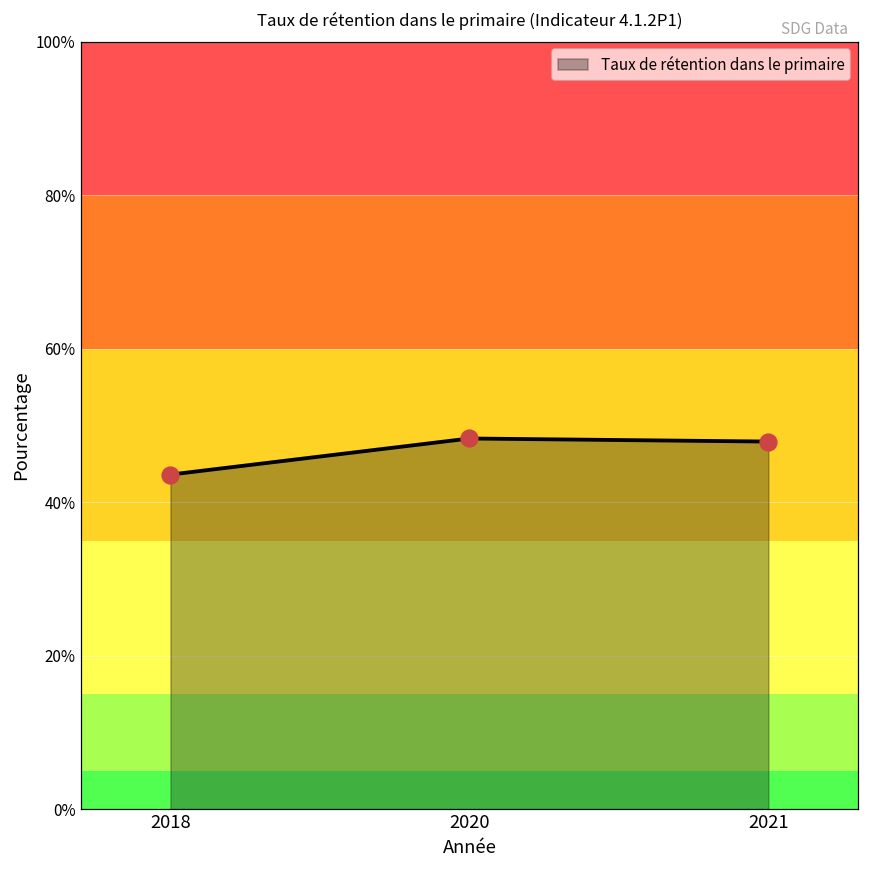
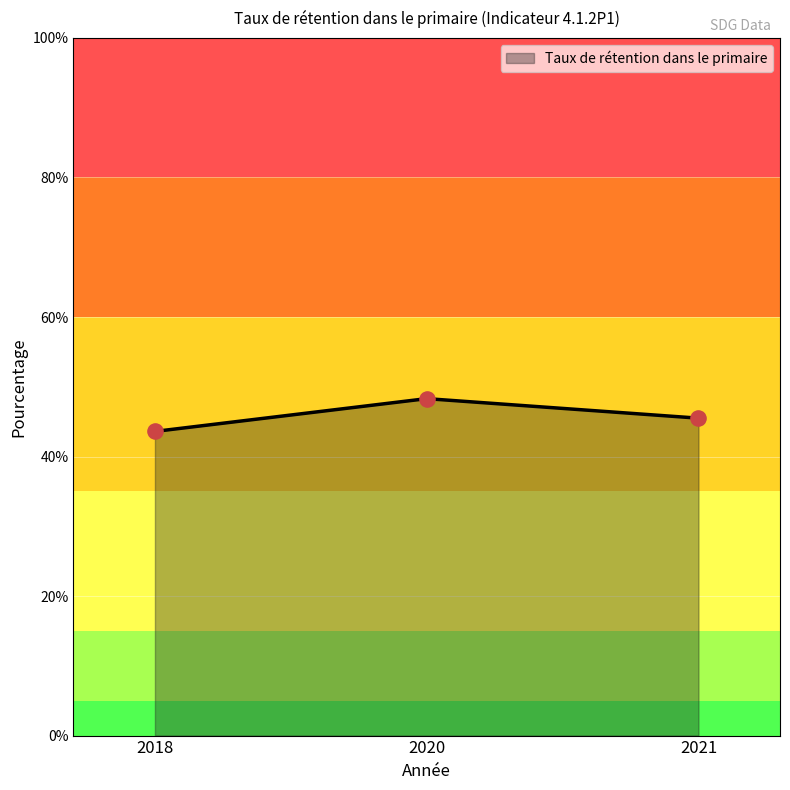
  {
    "2018": "44%",
    "2020": "48%",
-   "2021": "48%"
+   "2021": "46%"
  }
